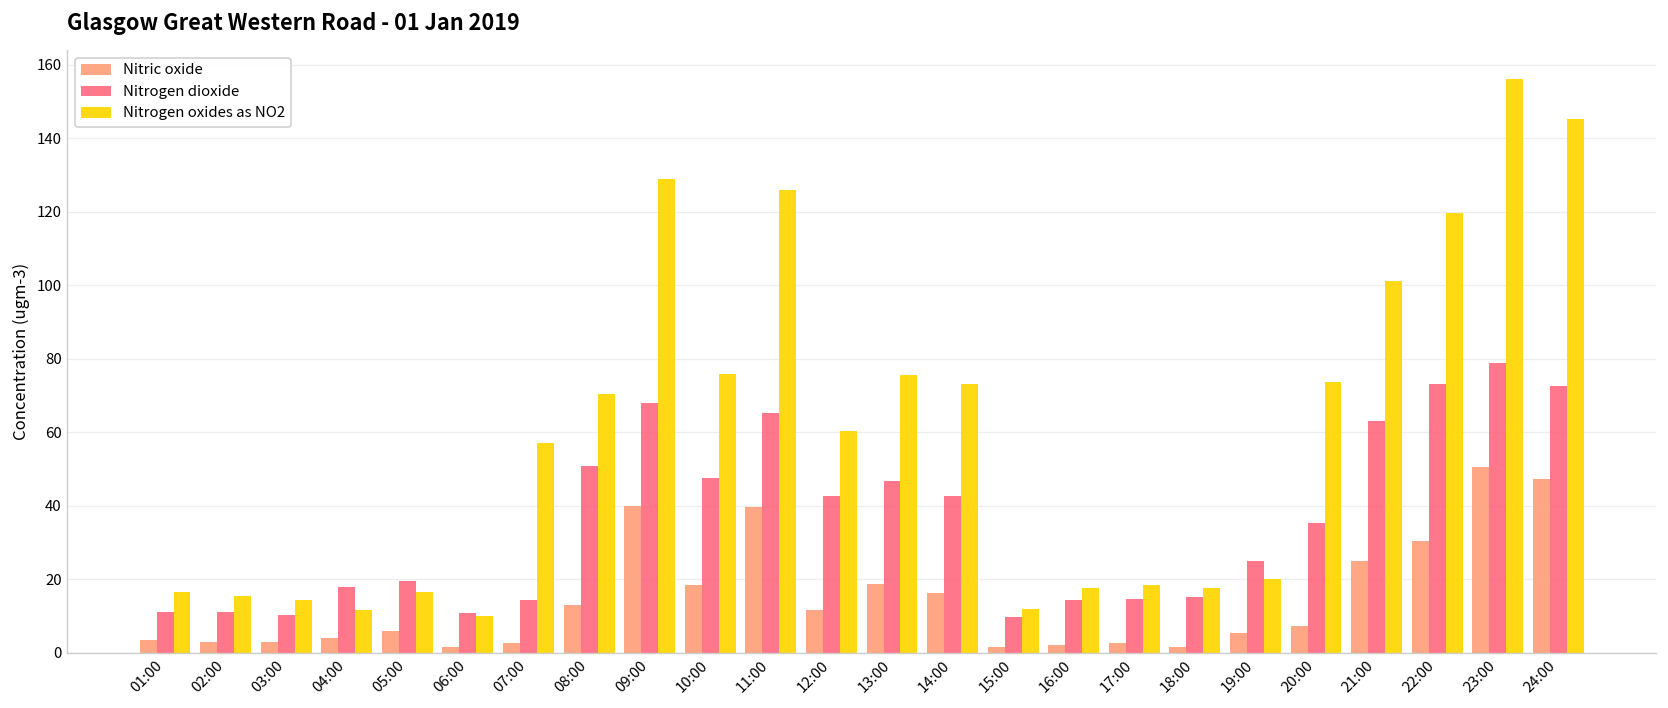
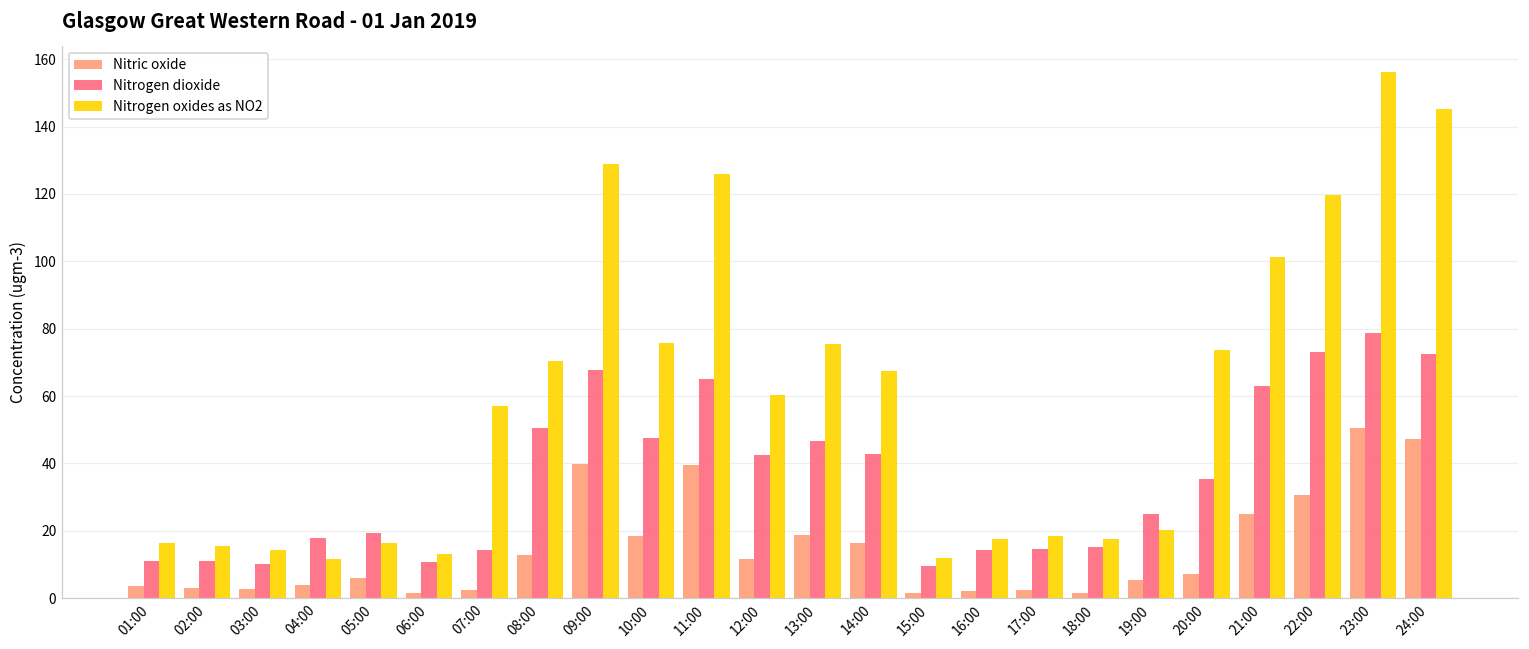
  {
    "Nitrogen oxides as NO2": {
      "01:00": 16,
      "02:00": 15,
      "03:00": 14,
      "04:00": 12,
      "05:00": 16,
-     "06:00": 10,
+     "06:00": 13,
      "07:00": 57,
      "08:00": 70,
      "09:00": 129,
      "10:00": 76,
      "11:00": 126,
      "12:00": 60,
      "13:00": 75,
-     "14:00": 73,
+     "14:00": 68,
      "15:00": 12,
      "16:00": 17,
      "17:00": 18,
      "18:00": 18,
      "19:00": 20,
      "20:00": 74,
      "21:00": 101,
      "22:00": 120,
      "23:00": 156,
      "24:00": 145
    }
  }
